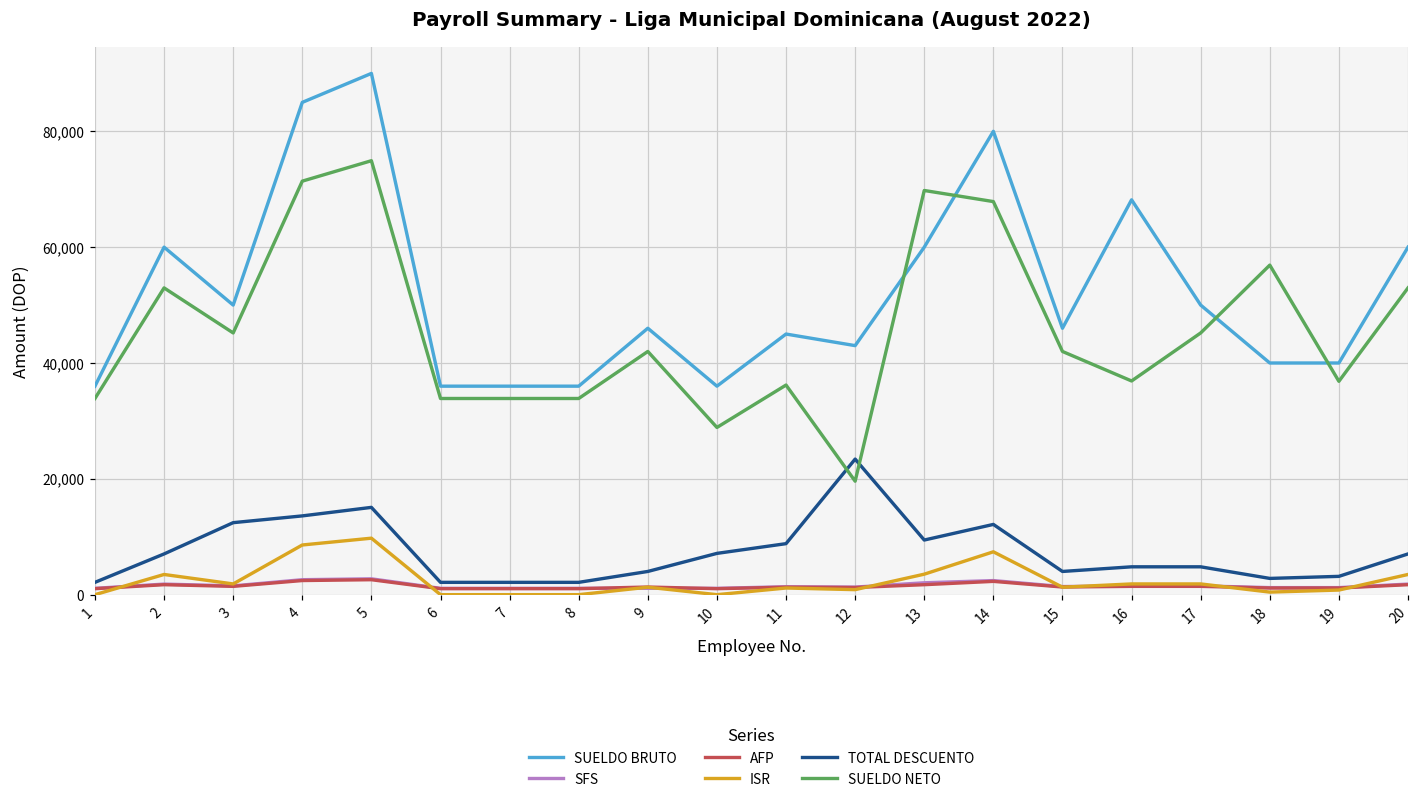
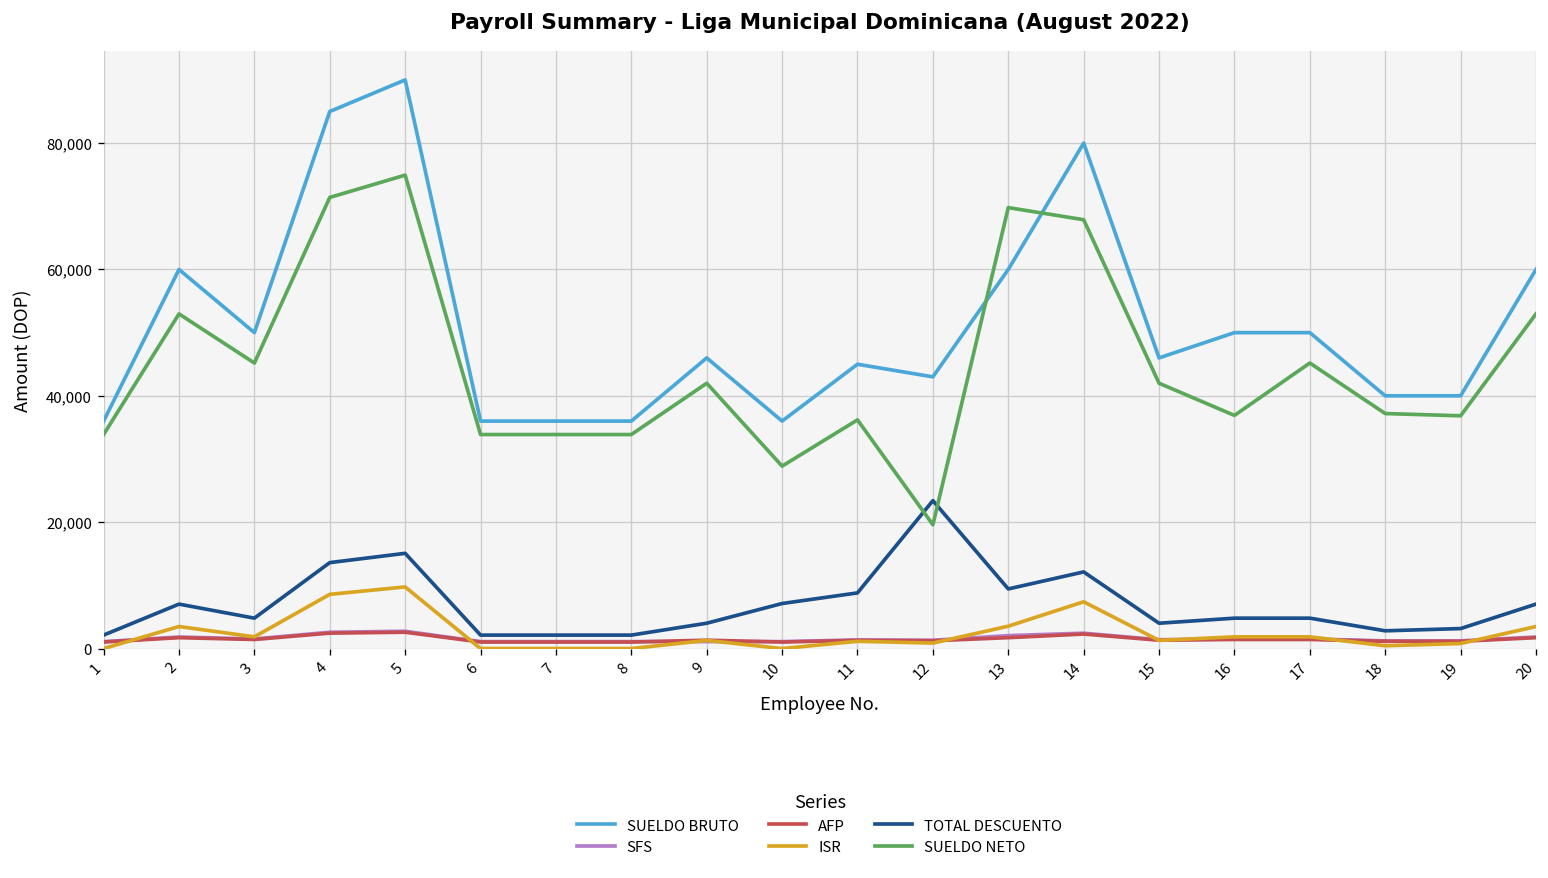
  {
    "SUELDO BRUTO": {
      "1": "36,000",
      "2": "60,000",
      "3": "50,000",
      "4": "85,000",
      "5": "90,000",
      "6": "36,000",
      "7": "36,000",
      "8": "36,000",
      "9": "46,000",
      "10": "36,000",
      "11": "45,000",
      "12": "43,000",
      "13": "60,000",
      "14": "80,000",
      "15": "46,000",
-     "16": "68,000",
+     "16": "50,000",
      "17": "50,000",
      "18": "40,000",
      "19": "40,000",
      "20": "60,000"
    },
    "ISR": {
      "1": "0",
      "2": "3,000",
      "4": "9,000",
      "5": "10,000",
      "6": "0",
      "7": "0",
      "8": "0",
      "10": "0",
      "13": "4,000",
      "14": "7,000",
      "18": "0",
      "20": "3,000"
    },
    "TOTAL DESCUENTO": {
      "1": "2,000",
      "2": "7,000",
-     "3": "12,000",
+     "3": "5,000",
      "4": "14,000",
      "5": "15,000",
      "6": "2,000",
      "7": "2,000",
      "8": "2,000",
      "9": "4,000",
      "10": "7,000",
      "11": "9,000",
      "12": "23,000",
      "13": "9,000",
      "14": "12,000",
      "15": "4,000",
      "16": "5,000",
      "17": "5,000",
      "18": "3,000",
      "19": "3,000",
      "20": "7,000"
    },
    "SUELDO NETO": {
      "1": "34,000",
      "2": "53,000",
      "3": "45,000",
      "4": "71,000",
      "5": "75,000",
      "6": "34,000",
      "7": "34,000",
      "8": "34,000",
      "9": "42,000",
      "10": "29,000",
      "11": "36,000",
      "12": "20,000",
      "13": "70,000",
      "14": "68,000",
      "15": "42,000",
      "16": "37,000",
      "17": "45,000",
-     "18": "57,000",
+     "18": "37,000",
      "19": "37,000",
      "20": "53,000"
    }
  }
